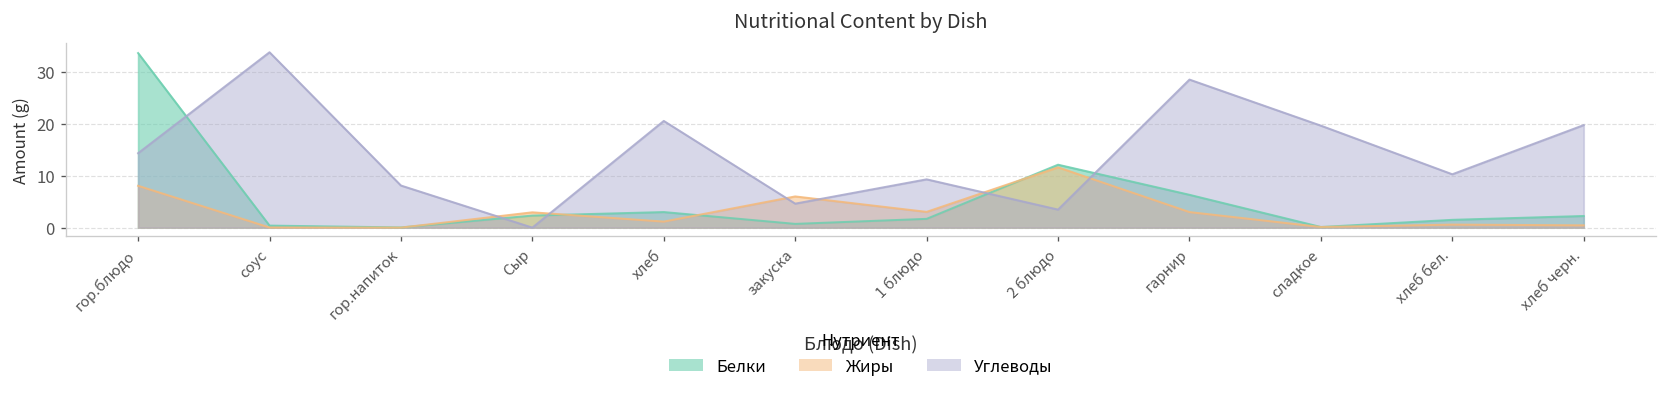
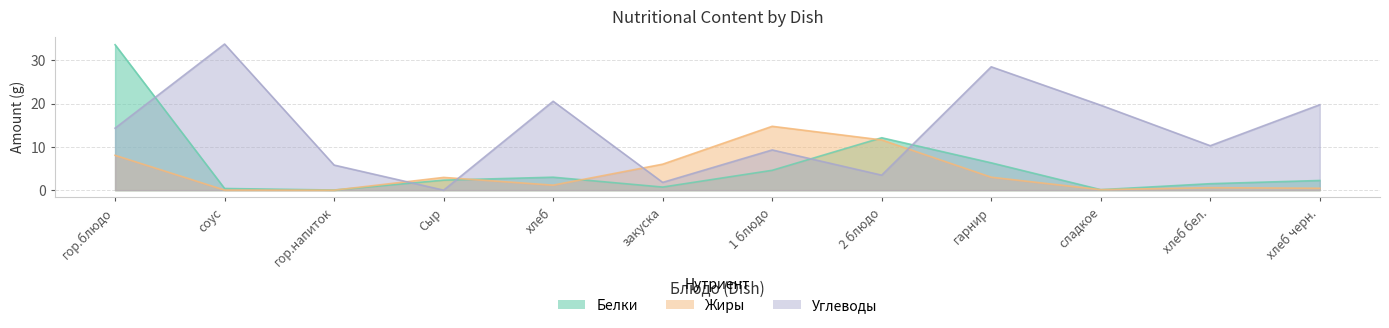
  {
    "Белки": {
      "гор.блюдо": 34,
      "Сыр": 2,
      "хлеб": 3,
      "закуска": 1,
-     "1 блюдо": 2,
+     "1 блюдо": 5,
      "гарнир": 6,
      "хлеб бел.": 2,
      "хлеб черн.": 2
    },
    "Жиры": {
      "гор.блюдо": 8,
      "Сыр": 3,
      "хлеб": 1,
      "закуска": 6,
-     "1 блюдо": 3,
+     "1 блюдо": 15,
      "гарнир": 3,
      "хлеб бел.": 1,
      "хлеб черн.": 0
    },
    "Углеводы": {
      "гор.блюдо": 14,
      "соус": 34,
-     "гор.напиток": 8,
+     "гор.напиток": 6,
      "Сыр": 0,
      "хлеб": 21,
-     "закуска": 5,
+     "закуска": 2,
      "1 блюдо": 9,
      "2 блюдо": 3,
      "гарнир": 29,
      "сладкое": 20,
      "хлеб бел.": 10,
      "хлеб черн.": 20
    }
  }
